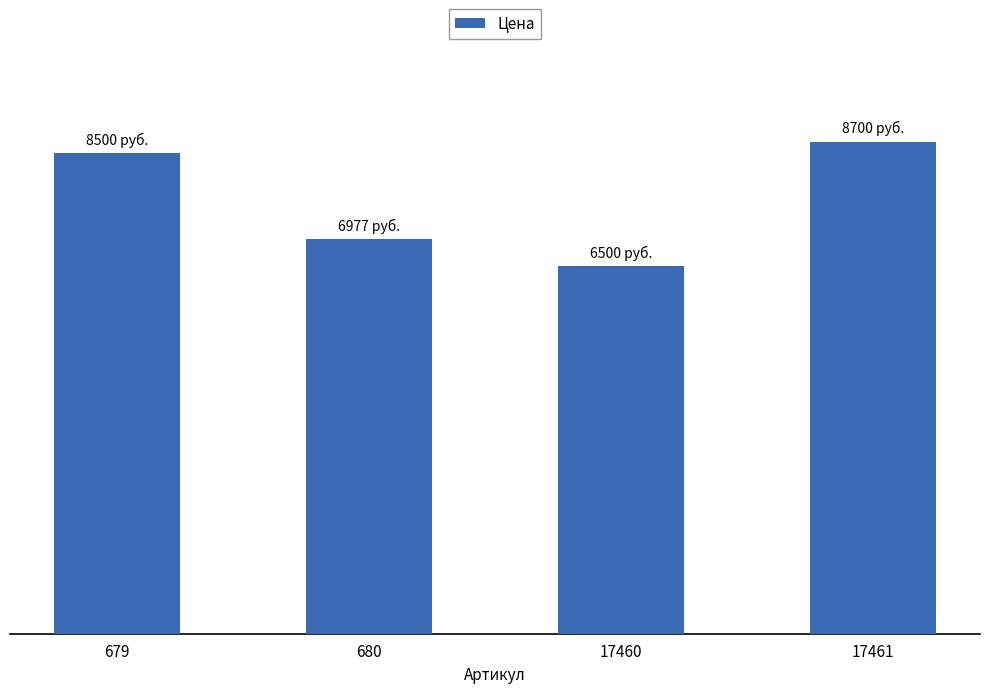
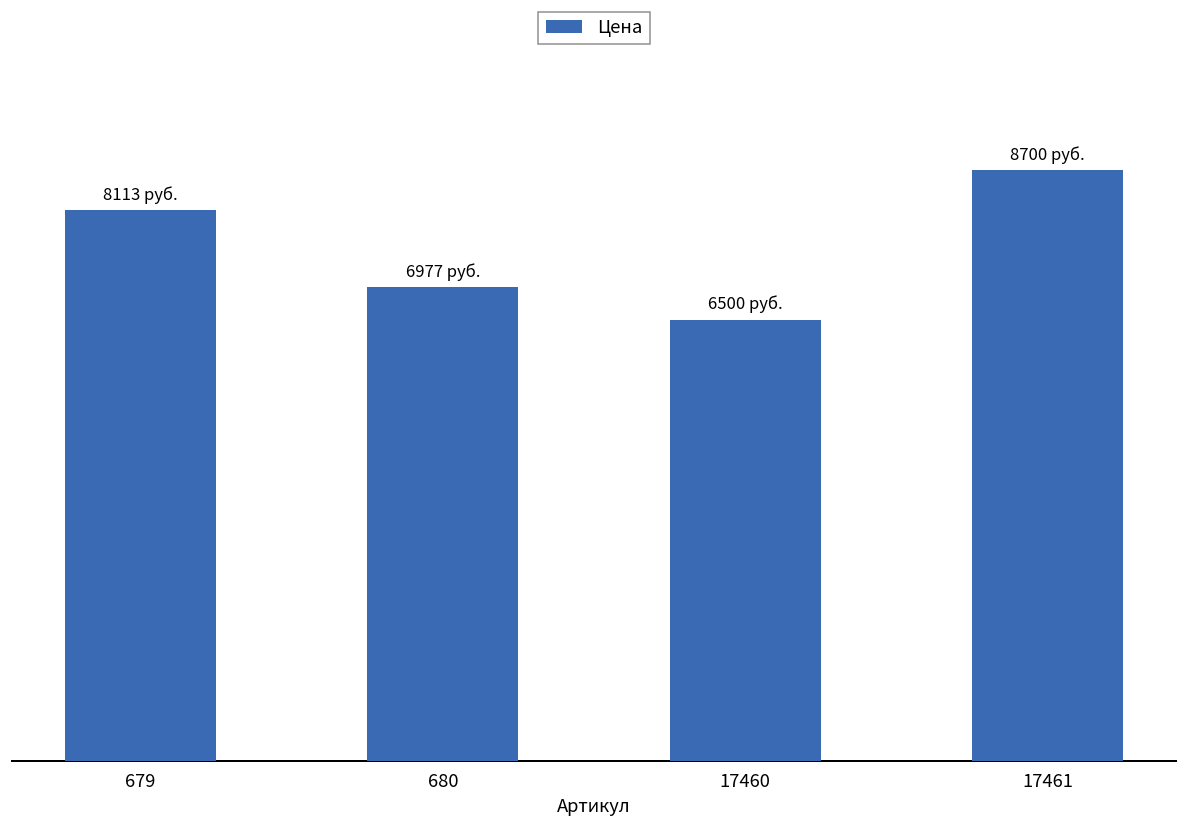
  {
-   "679": 8500,
+   "679": 8113,
    "680": 6977,
    "17460": 6500,
    "17461": 8700
  }
